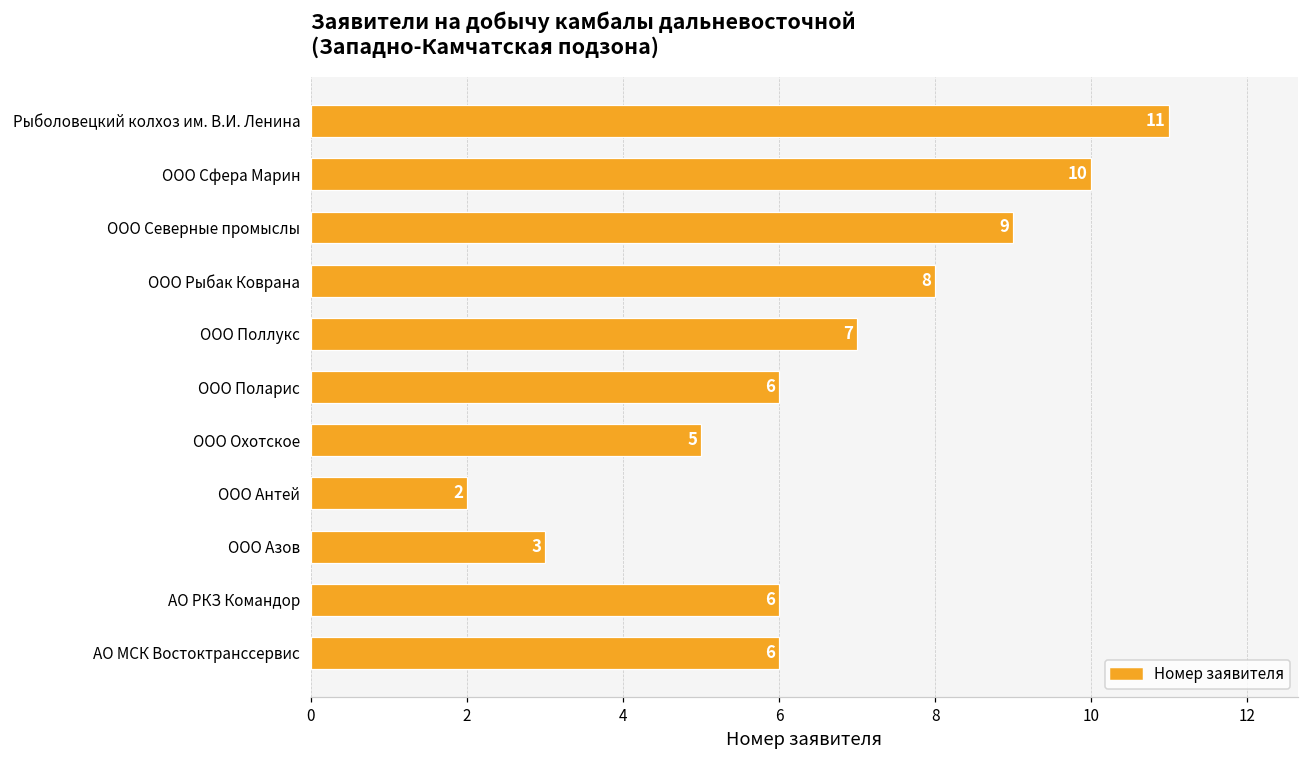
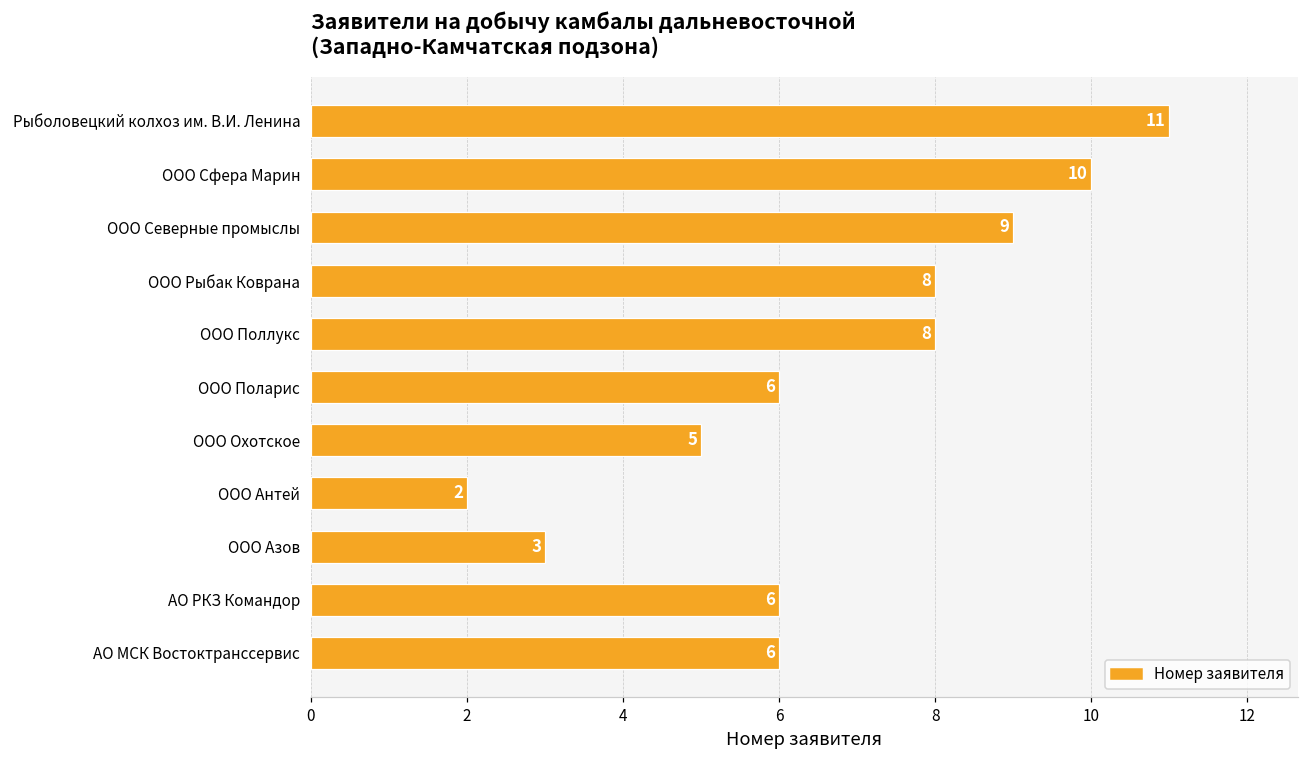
  {
    "Рыболовецкий колхоз им. В.И. Ленина": 11,
    "ООО Сфера Марин": 10,
    "ООО Северные промыслы": 9,
    "ООО Рыбак Коврана": 8,
-   "ООО Поллукс": 7,
+   "ООО Поллукс": 8,
    "ООО Поларис": 6,
    "ООО Охотское": 5,
    "ООО Антей": 2,
    "ООО Азов": 3,
    "АО РКЗ Командор": 6,
    "АО МСК Востоктранссервис": 6
  }
